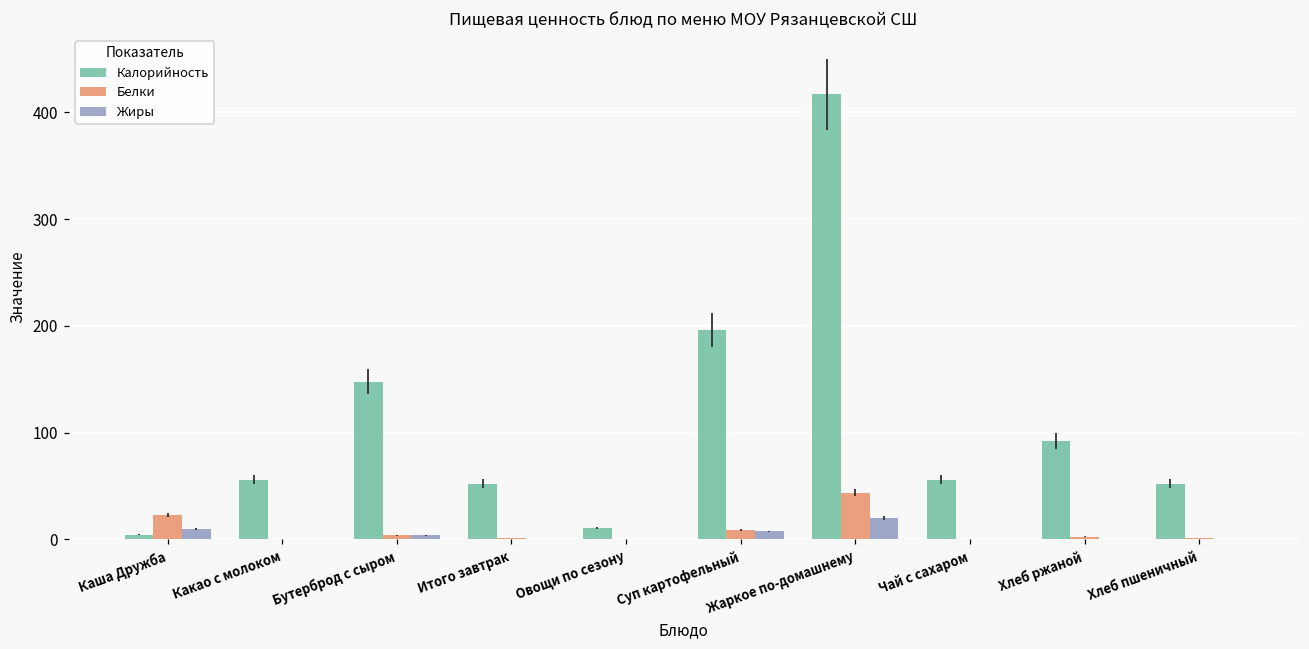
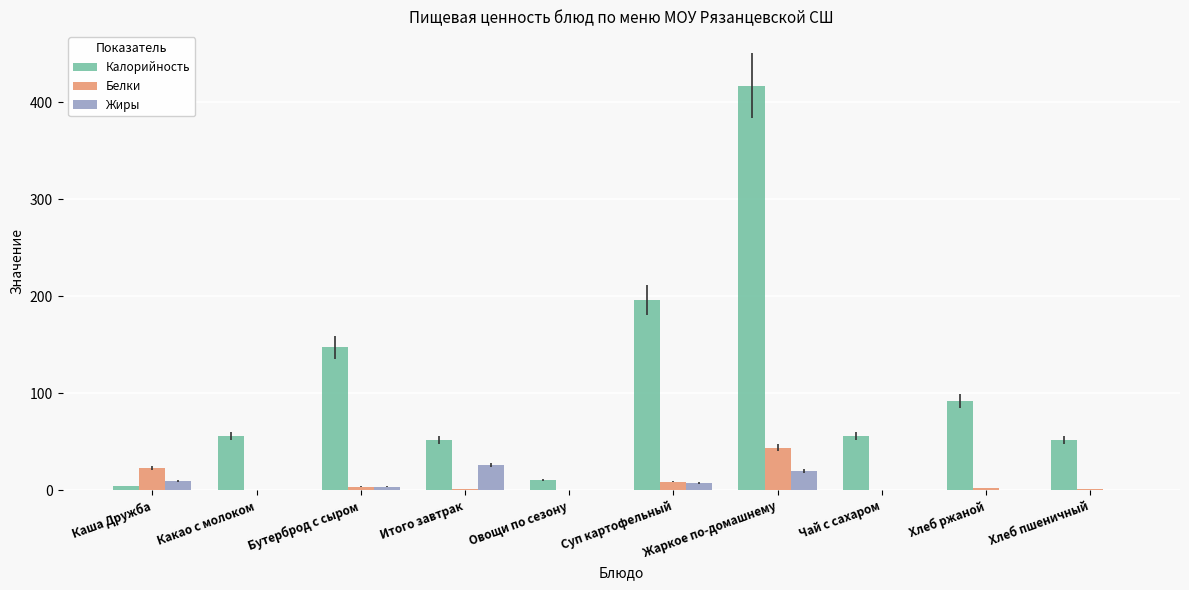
  {
    "Калорийность": {
      "Каша Дружба": 0,
      "Какао с молоком": 60,
      "Бутерброд с сыром": 150,
      "Итого завтрак": 50,
      "Овощи по сезону": 10,
      "Суп картофельный": 200,
      "Жаркое по-домашнему": 420,
      "Чай с сахаром": 60,
      "Хлеб ржаной": 90,
      "Хлеб пшеничный": 50
    },
    "Белки": {
      "Каша Дружба": 20,
      "Бутерброд с сыром": 0,
      "Суп картофельный": 10,
      "Жаркое по-домашнему": 40,
      "Хлеб ржаной": 0
    },
    "Жиры": {
      "Каша Дружба": 10,
      "Какао с молоком": 0,
      "Бутерброд с сыром": 0,
-     "Итого завтрак": 0,
+     "Итого завтрак": 30,
      "Суп картофельный": 10,
      "Жаркое по-домашнему": 20,
      "Чай с сахаром": 0
    }
  }
